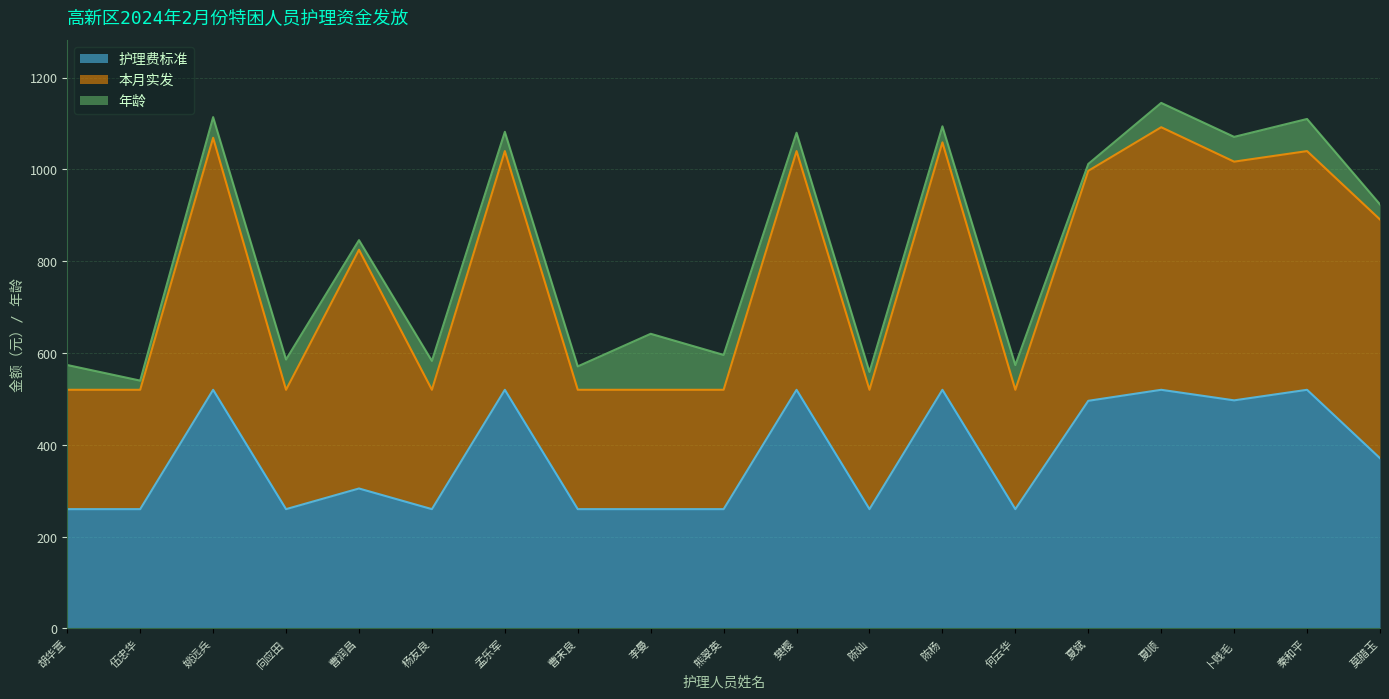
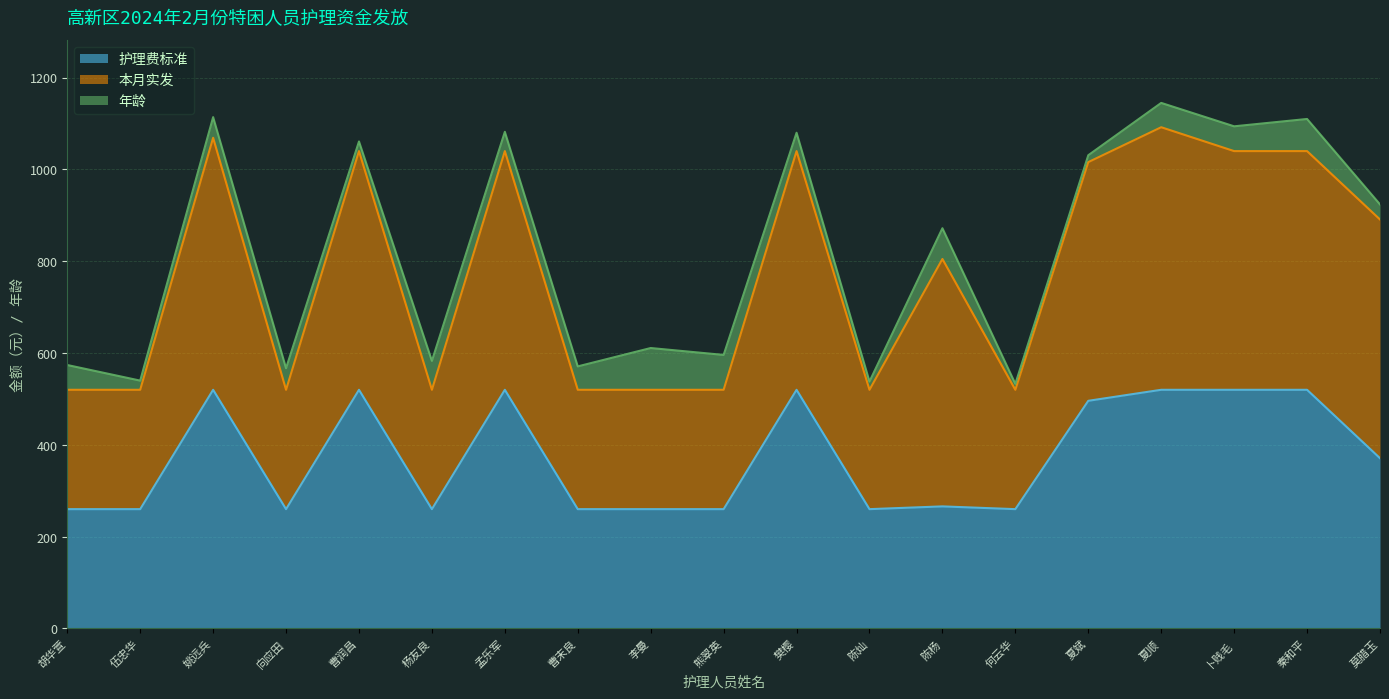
  {
    "护理费标准": {
      "胡华萱": 260,
      "伍忠华": 260,
      "姚远兵": 520,
      "向应田": 260,
-     "曹润昌": 310,
+     "曹润昌": 520,
      "杨友良": 260,
      "孟乐军": 520,
      "曹末良": 260,
      "李曼": 260,
      "熊翠英": 260,
      "樊樱": 520,
      "陈灿": 260,
-     "陈杨": 520,
+     "陈杨": 270,
      "何云华": 260,
      "夏斌": 500,
      "夏顺": 520,
-     "卜贱毛": 500,
+     "卜贱毛": 520,
      "秦和平": 520,
      "莫腊玉": 370
    },
    "本月实发": {
      "胡华萱": 260,
      "伍忠华": 260,
      "姚远兵": 550,
      "向应田": 260,
      "曹润昌": 520,
      "杨友良": 260,
      "孟乐军": 520,
      "曹末良": 260,
      "李曼": 260,
      "熊翠英": 260,
      "樊樱": 520,
      "陈灿": 260,
      "陈杨": 540,
      "何云华": 260,
-     "夏斌": 500,
+     "夏斌": 520,
      "夏顺": 570,
      "卜贱毛": 520,
      "秦和平": 520,
      "莫腊玉": 520
    },
    "年龄": {
      "胡华萱": 50,
      "伍忠华": 20,
      "姚远兵": 50,
-     "向应田": 70,
+     "向应田": 50,
      "曹润昌": 20,
      "杨友良": 60,
      "孟乐军": 40,
      "曹末良": 50,
-     "李曼": 120,
+     "李曼": 90,
      "熊翠英": 80,
      "樊樱": 40,
-     "陈灿": 40,
-     "陈杨": 40,
-     "何云华": 50,
+     "陈灿": 20,
+     "陈杨": 70,
+     "何云华": 10,
      "夏斌": 20,
      "夏顺": 50,
      "卜贱毛": 50,
      "秦和平": 70,
      "莫腊玉": 30
    }
  }
